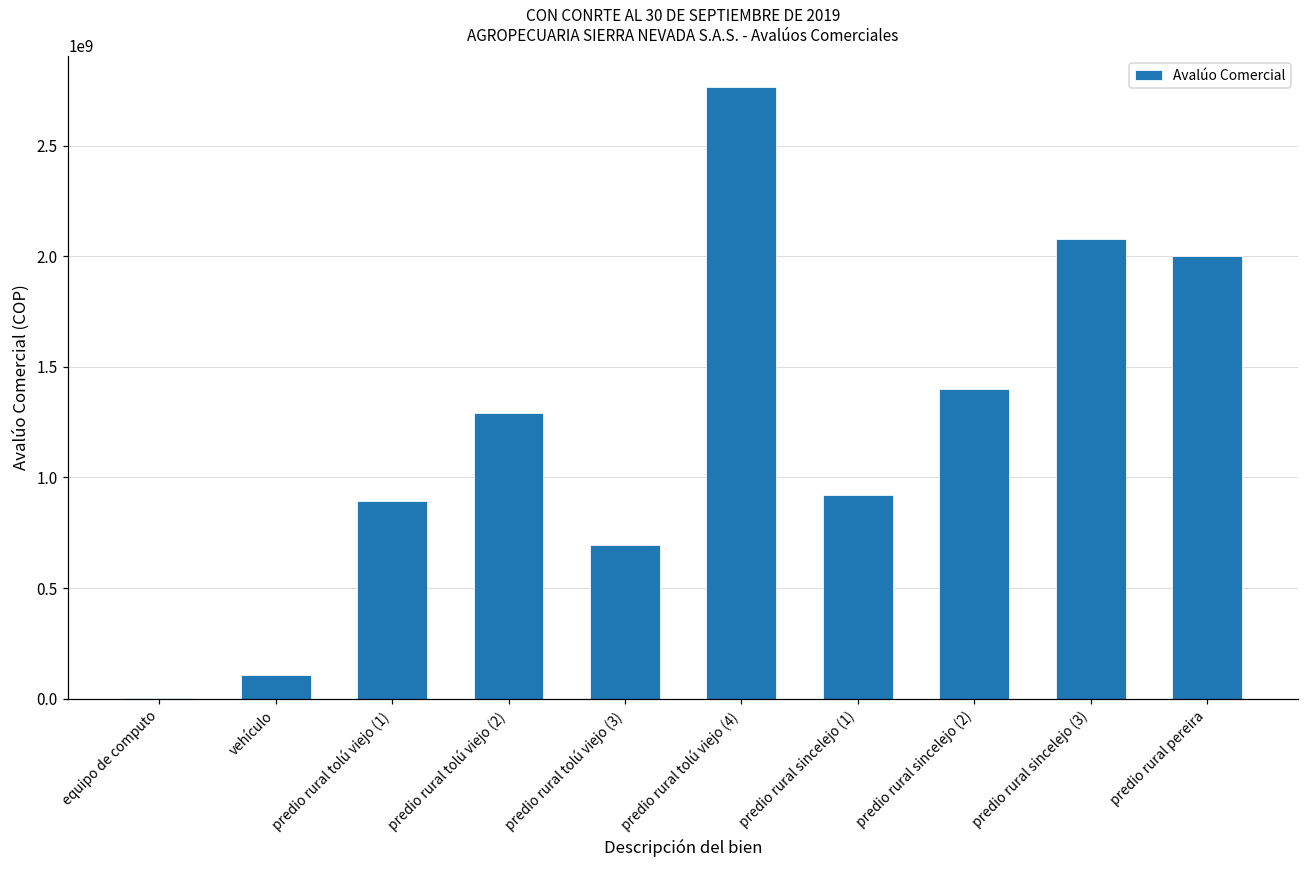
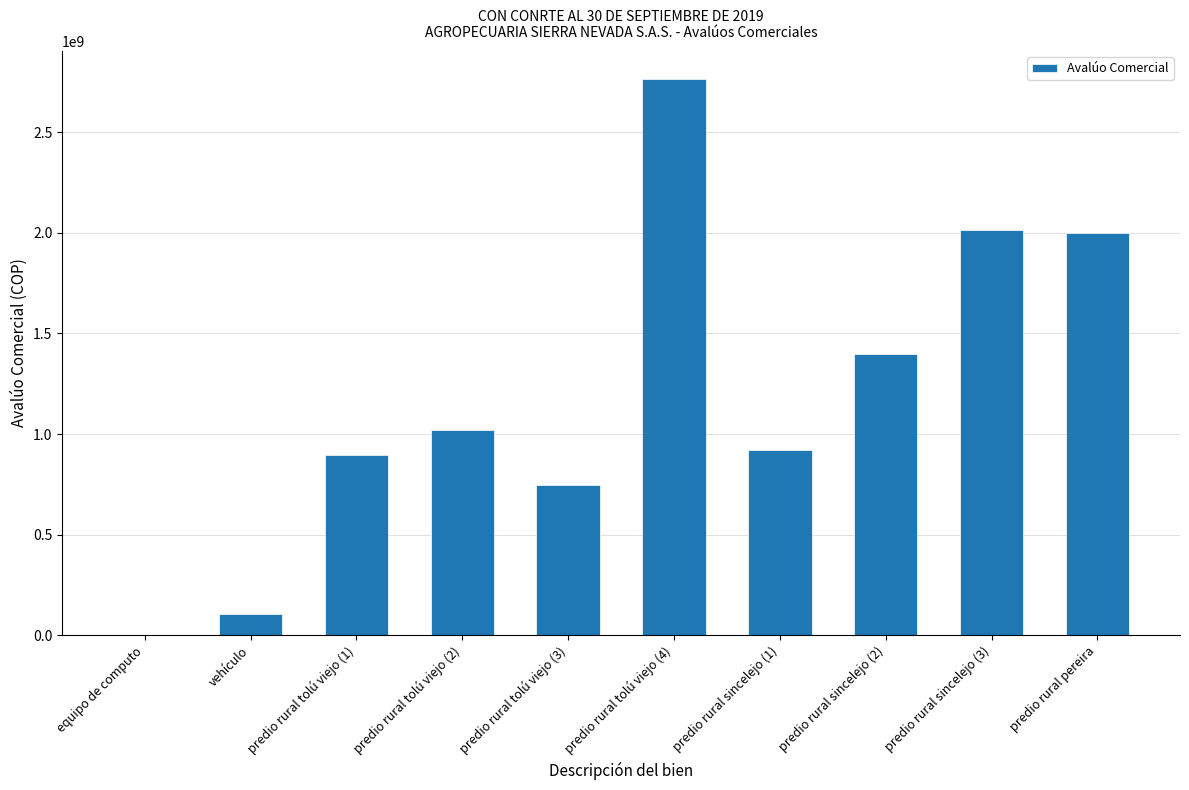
  {
    "vehículo": 110000000,
    "predio rural tolú viejo (1)": 890000000,
-   "predio rural tolú viejo (2)": 1290000000,
-   "predio rural tolú viejo (3)": 700000000,
+   "predio rural tolú viejo (2)": 1020000000,
+   "predio rural tolú viejo (3)": 750000000,
    "predio rural tolú viejo (4)": 2770000000,
    "predio rural sincelejo (1)": 920000000,
    "predio rural sincelejo (2)": 1400000000,
-   "predio rural sincelejo (3)": 2080000000,
+   "predio rural sincelejo (3)": 2010000000,
    "predio rural pereira": 2000000000
  }
